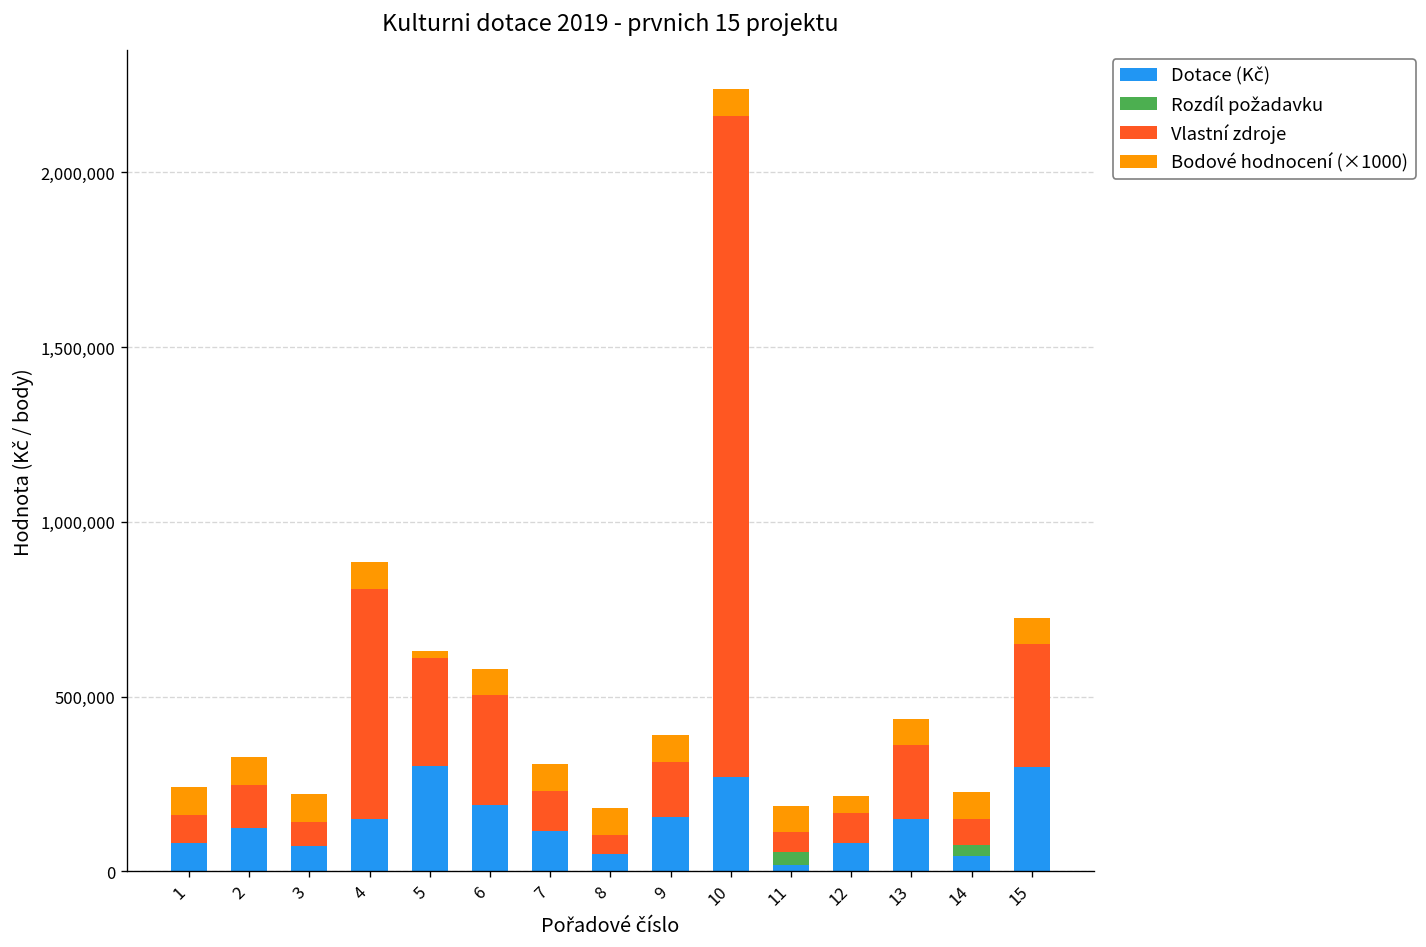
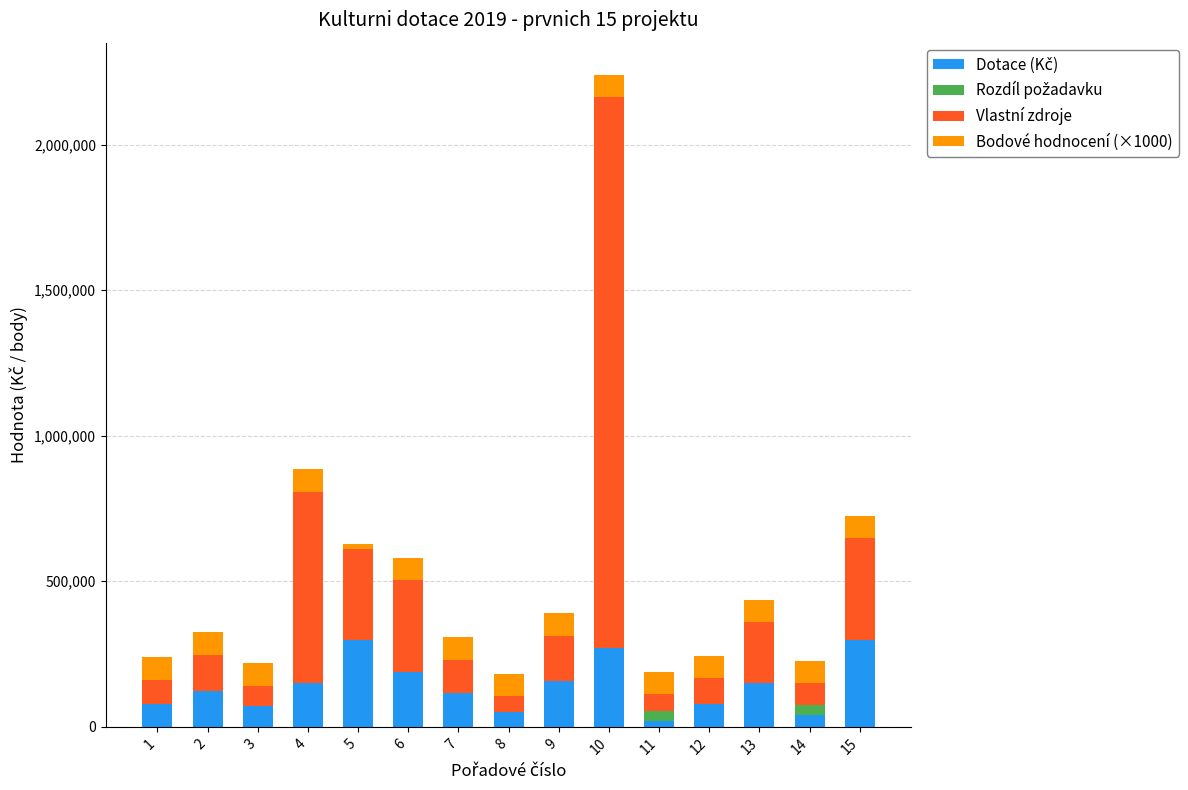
  {
    "Dotace (Kč)": {
      "1": "80,000",
      "2": "120,000",
      "3": "70,000",
      "4": "150,000",
      "5": "300,000",
      "6": "190,000",
      "7": "120,000",
      "8": "50,000",
      "9": "160,000",
      "10": "270,000",
      "11": "20,000",
      "12": "80,000",
      "13": "150,000",
      "14": "40,000",
      "15": "300,000"
    },
    "Bodové hodnocení (×1000)": {
      "1": "80,000",
      "2": "80,000",
      "3": "80,000",
      "4": "80,000",
      "5": "20,000",
      "6": "80,000",
      "7": "80,000",
      "8": "80,000",
      "9": "80,000",
      "10": "80,000",
      "11": "80,000",
-     "12": "50,000",
+     "12": "80,000",
      "13": "80,000",
      "14": "80,000",
      "15": "80,000"
    }
  }
